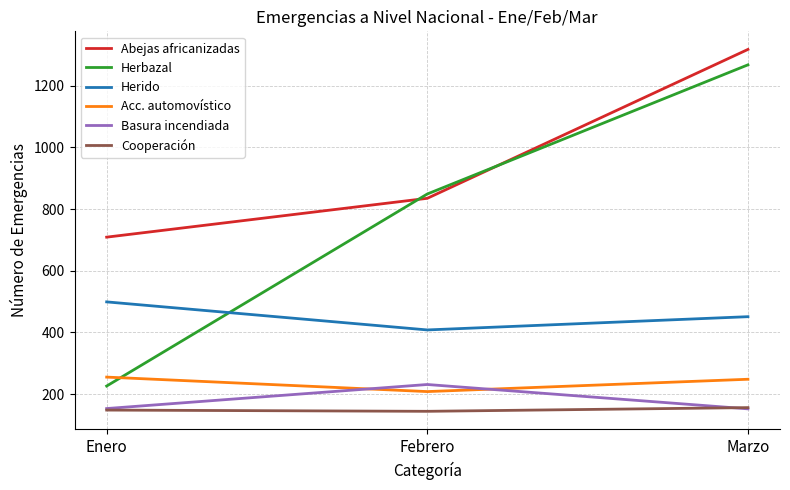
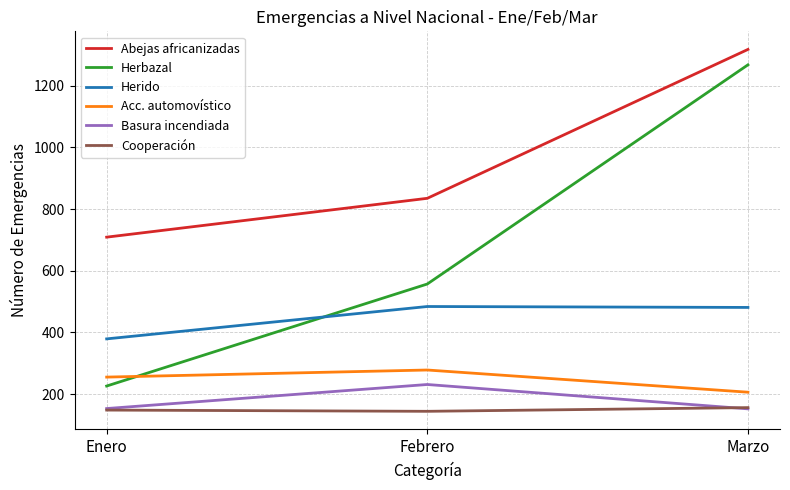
  {
    "Abejas africanizadas": {
      "Enero": 710,
      "Febrero": 840,
      "Marzo": 1320
    },
    "Herbazal": {
      "Enero": 230,
-     "Febrero": 850,
+     "Febrero": 560,
      "Marzo": 1270
    },
    "Herido": {
-     "Enero": 500,
-     "Febrero": 410,
-     "Marzo": 450
+     "Enero": 380,
+     "Febrero": 480,
+     "Marzo": 480
    },
    "Acc. automovístico": {
      "Enero": 260,
-     "Febrero": 210,
-     "Marzo": 250
+     "Febrero": 280,
+     "Marzo": 210
    },
    "Basura incendiada": {
      "Febrero": 230
    },
    "Cooperación": {
      "Febrero": 140
    }
  }
